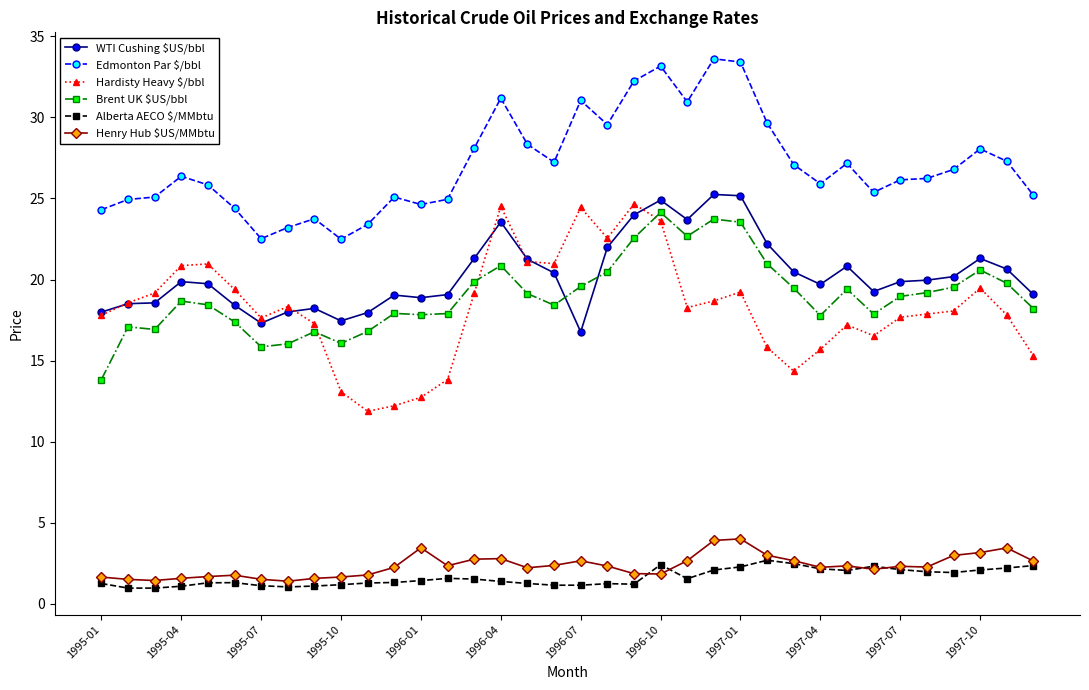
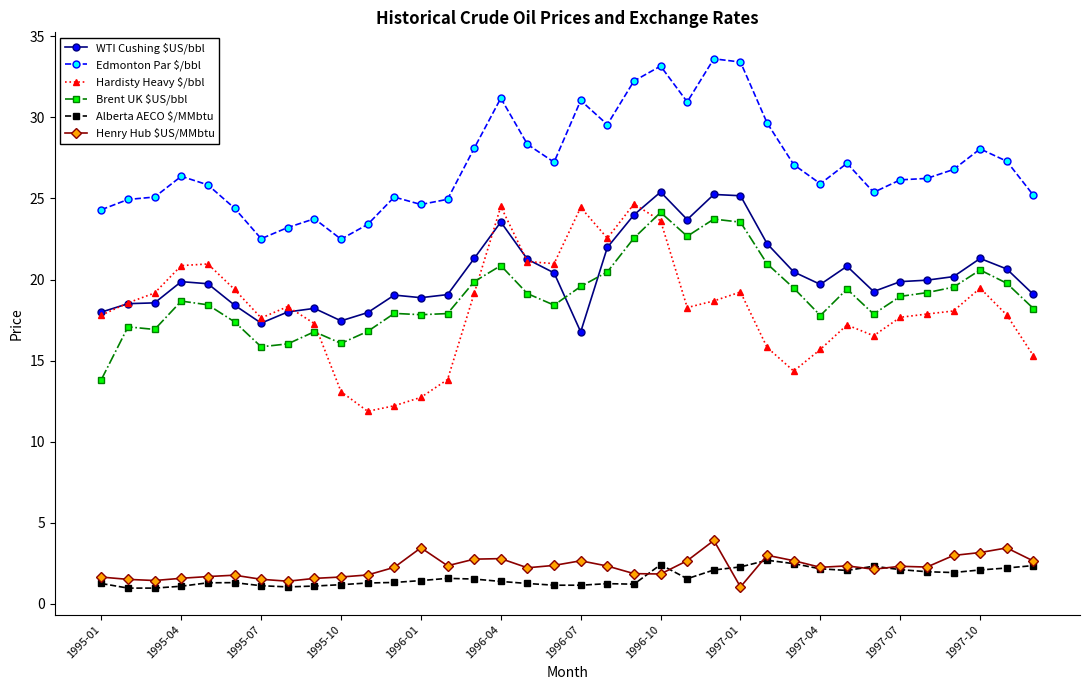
  {
    "WTI Cushing $US/bbl": {
      "1995-01": 18.0,
      "1995-04": 19.9,
      "1995-07": 17.3,
      "1995-10": 17.5,
      "1996-01": 18.9,
      "1996-04": 23.6,
      "1996-07": 16.8,
-     "1996-10": 24.9,
+     "1996-10": 25.4,
      "1997-01": 25.2,
      "1997-04": 19.7,
      "1997-07": 19.9,
      "1997-10": 21.3
    },
    "Edmonton Par $/bbl": {
      "1995-01": 24.3,
      "1995-04": 26.4,
      "1995-07": 22.5,
      "1995-10": 22.5,
      "1996-01": 24.6,
      "1996-04": 31.2,
      "1996-07": 31.1,
      "1996-10": 33.2,
      "1997-01": 33.4,
      "1997-04": 25.9,
      "1997-07": 26.2,
      "1997-10": 28.1
    },
    "Hardisty Heavy $/bbl": {
      "1995-01": 17.8,
      "1995-04": 20.9,
      "1995-07": 17.6,
      "1995-10": 13.1,
      "1996-01": 12.7,
      "1996-04": 24.5,
      "1996-07": 24.5,
      "1996-10": 23.6,
      "1997-01": 19.2,
      "1997-04": 15.7,
      "1997-07": 17.7,
      "1997-10": 19.5
    },
    "Brent UK $US/bbl": {
      "1995-01": 13.8,
      "1995-04": 18.7,
      "1995-07": 15.9,
      "1995-10": 16.1,
      "1996-01": 17.8,
      "1996-04": 20.9,
      "1996-07": 19.6,
      "1996-10": 24.1,
      "1997-01": 23.5,
      "1997-04": 17.8,
      "1997-07": 19.0,
      "1997-10": 20.6
    },
    "Alberta AECO $/MMbtu": {
      "1995-01": 1.2,
      "1995-04": 1.1,
      "1995-07": 1.1,
      "1995-10": 1.2,
      "1996-01": 1.4,
      "1996-04": 1.4,
      "1996-07": 1.1,
      "1996-10": 2.4,
      "1997-01": 2.3,
      "1997-07": 2.1,
      "1997-10": 2.1
    },
    "Henry Hub $US/MMbtu": {
      "1995-01": 1.6,
      "1995-04": 1.6,
      "1995-07": 1.5,
      "1995-10": 1.6,
      "1996-01": 3.4,
      "1996-04": 2.8,
      "1996-07": 2.6,
      "1996-10": 1.8,
-     "1997-01": 4.0,
+     "1997-01": 1.0,
      "1997-07": 2.3,
      "1997-10": 3.2
    }
  }
